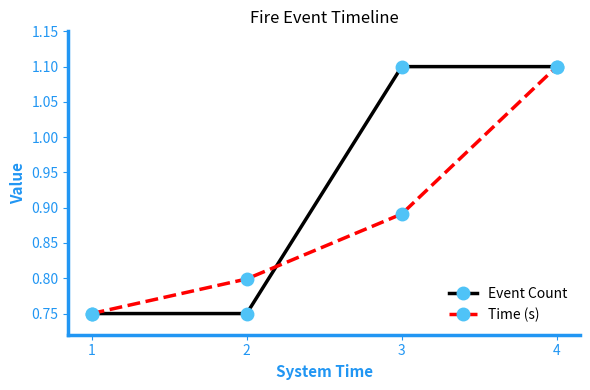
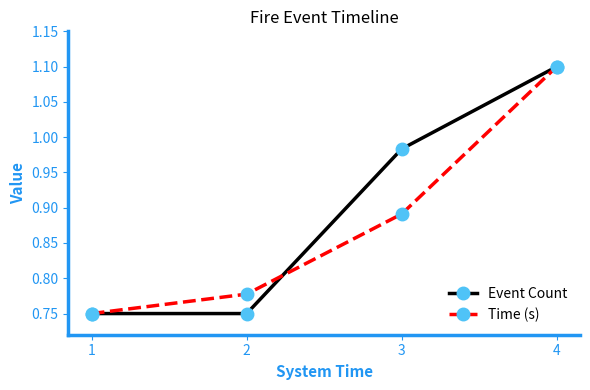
  {
    "Event Count": {
      "2": 0.75,
-     "3": 1.10
+     "3": 0.98
    },
    "Time (s)": {
-     "2": 0.80,
+     "2": 0.78,
      "3": 0.89
    }
  }
